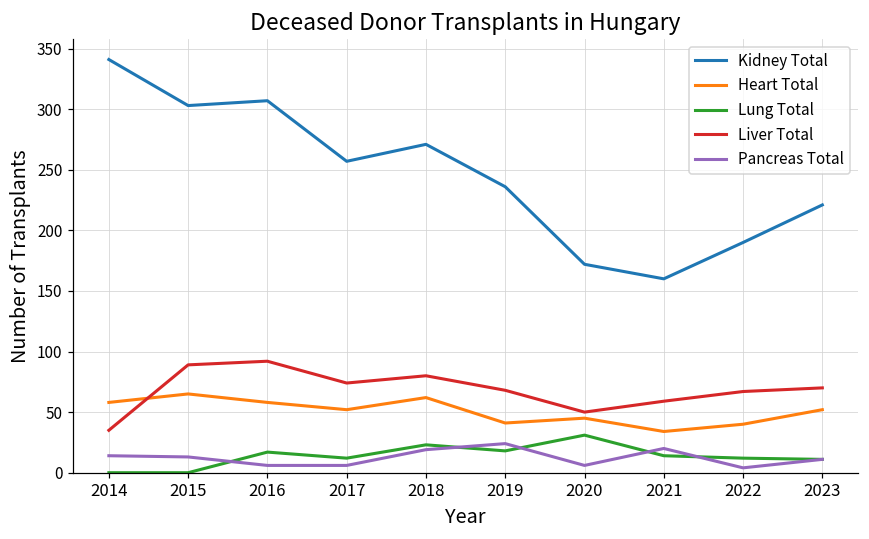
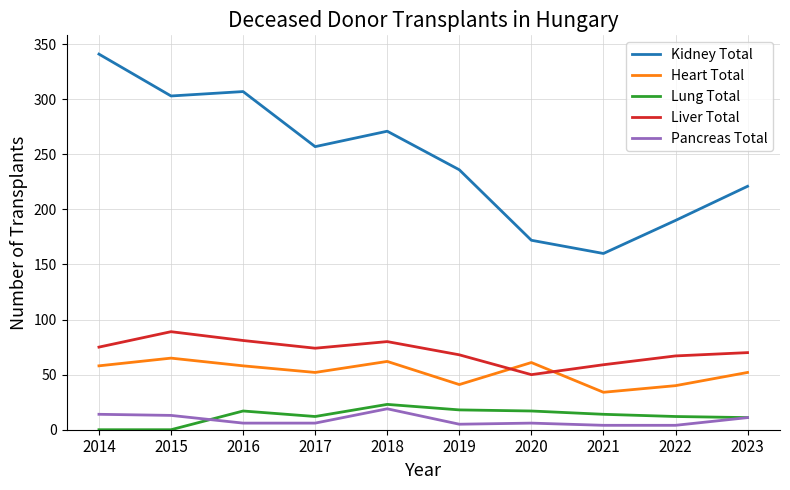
  {
    "Kidney Total": {
      "2014": 341,
      "2015": 303,
      "2016": 307,
      "2017": 257,
      "2018": 271,
      "2019": 236,
      "2020": 172,
      "2021": 160,
      "2022": 190,
      "2023": 221
    },
    "Heart Total": {
      "2014": 58,
      "2015": 65,
      "2016": 58,
      "2017": 52,
      "2018": 62,
      "2019": 41,
-     "2020": 45,
+     "2020": 61,
      "2021": 34,
      "2022": 40,
      "2023": 52
    },
    "Lung Total": {
      "2014": 0,
      "2015": 0,
      "2016": 17,
      "2017": 12,
      "2018": 23,
      "2019": 18,
-     "2020": 31,
+     "2020": 17,
      "2021": 14,
      "2022": 12
    },
    "Liver Total": {
-     "2014": 35,
+     "2014": 75,
      "2015": 89,
-     "2016": 92,
+     "2016": 81,
      "2017": 74,
      "2018": 80,
      "2019": 68,
      "2020": 50,
      "2021": 59,
      "2022": 67,
      "2023": 70
    },
    "Pancreas Total": {
      "2014": 14,
      "2015": 13,
      "2016": 6,
      "2017": 6,
      "2018": 19,
-     "2019": 24,
+     "2019": 5,
      "2020": 6,
-     "2021": 20,
+     "2021": 4,
      "2022": 4
    }
  }
